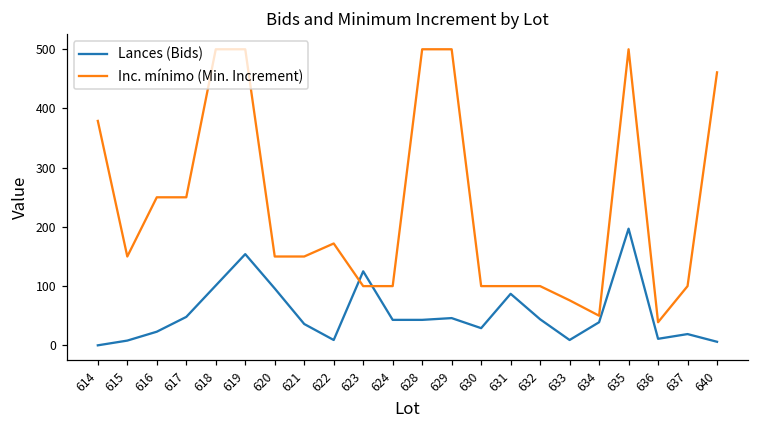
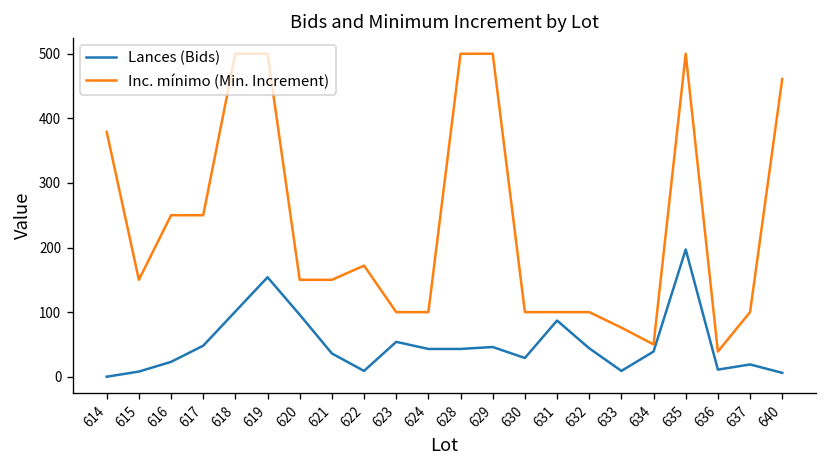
  {
    "Lances (Bids)": {
      "614": 0,
      "615": 10,
      "616": 20,
      "617": 50,
      "618": 100,
      "619": 150,
      "620": 100,
      "621": 40,
      "622": 10,
-     "623": 130,
+     "623": 50,
      "624": 40,
      "628": 40,
      "629": 50,
      "630": 30,
      "631": 90,
      "632": 40,
      "633": 10,
      "634": 40,
      "635": 200,
      "636": 10,
      "637": 20,
      "640": 10
    },
    "Inc. mínimo (Min. Increment)": {
      "614": 380,
      "615": 150,
      "616": 250,
      "617": 250,
      "620": 150,
      "621": 150,
      "622": 170,
      "623": 100,
      "624": 100,
      "628": 500,
      "629": 500,
      "630": 100,
      "631": 100,
      "632": 100,
      "633": 80,
      "634": 50,
      "635": 500,
      "636": 40,
      "637": 100,
      "640": 460
    }
  }
